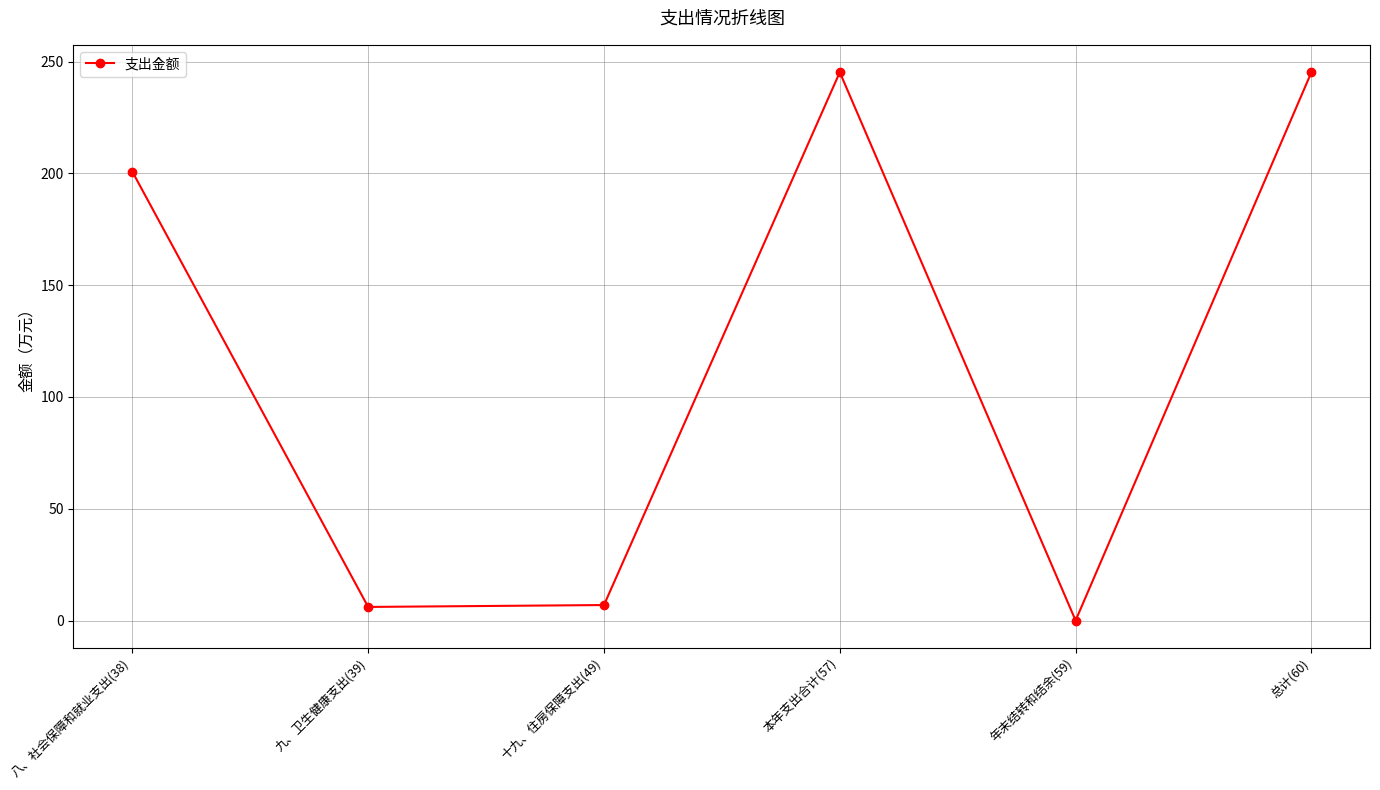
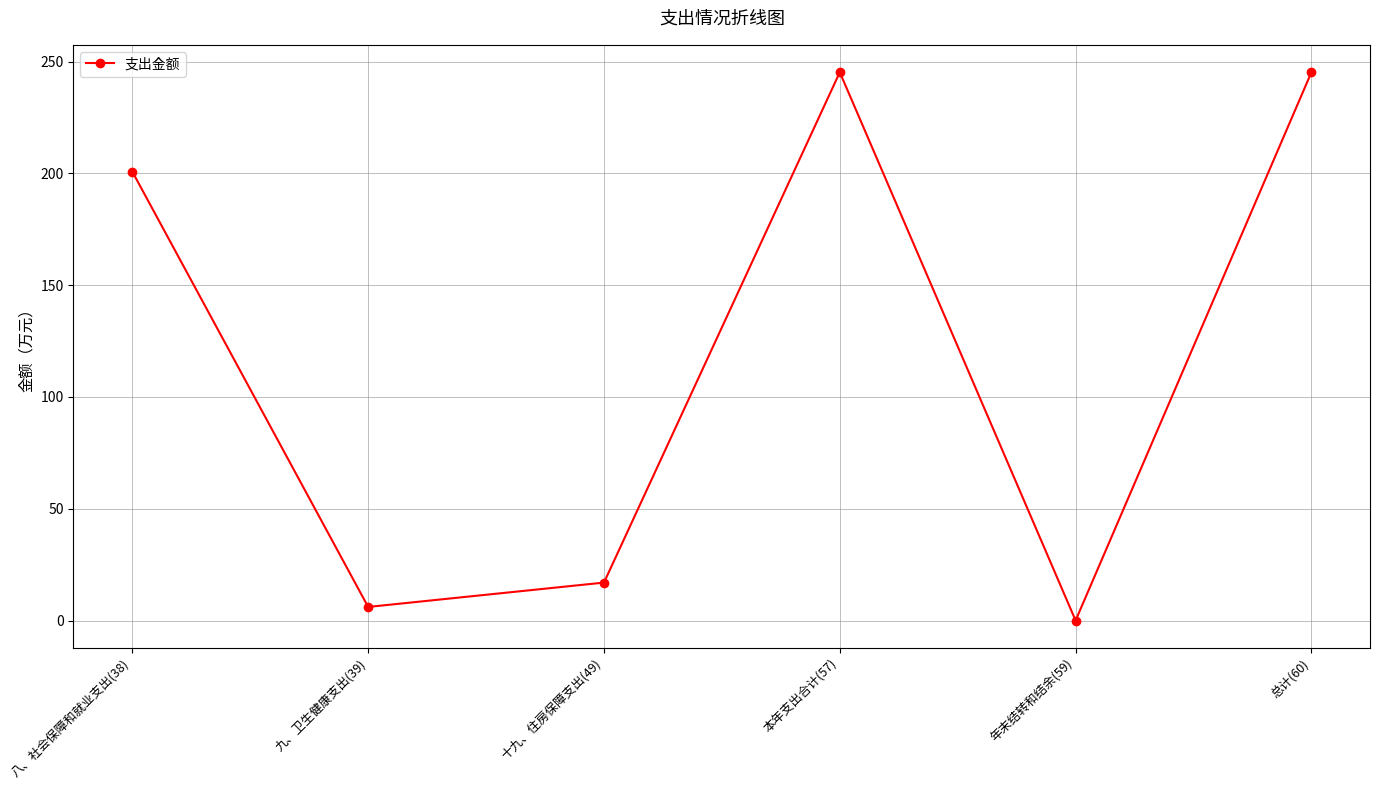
  {
    "八、社会保障和就业支出(38)": 201,
    "九、卫生健康支出(39)": 6,
-   "十九、住房保障支出(49)": 7,
+   "十九、住房保障支出(49)": 17,
    "本年支出合计(57)": 245,
    "年末结转和结余(59)": 0,
    "总计(60)": 245
  }
